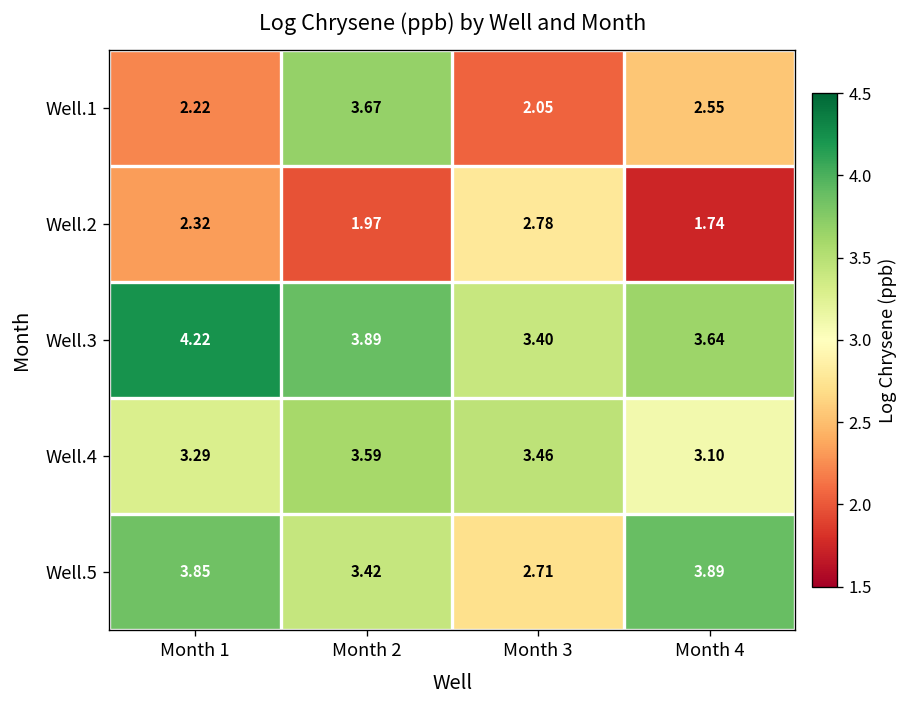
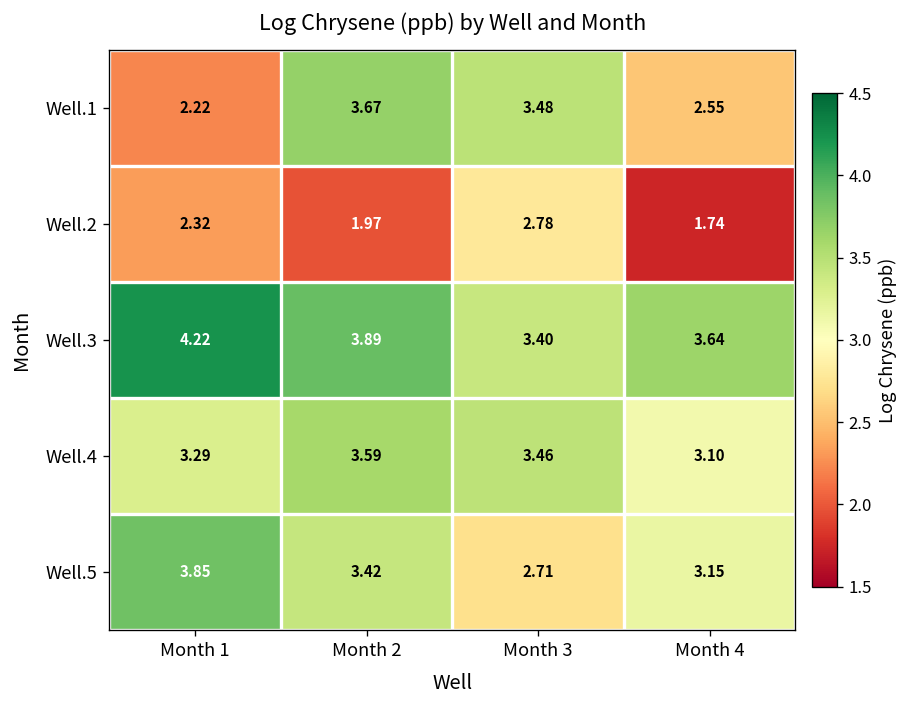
  {
    "Well.1": {
      "Month 1": 2.22,
      "Month 2": 3.67,
-     "Month 3": 2.05,
+     "Month 3": 3.48,
      "Month 4": 2.55
    },
    "Well.2": {
      "Month 1": 2.32,
      "Month 2": 1.97,
      "Month 3": 2.78,
      "Month 4": 1.74
    },
    "Well.3": {
      "Month 1": 4.22,
      "Month 2": 3.89,
      "Month 3": 3.40,
      "Month 4": 3.64
    },
    "Well.4": {
      "Month 1": 3.29,
      "Month 2": 3.59,
      "Month 3": 3.46,
      "Month 4": 3.10
    },
    "Well.5": {
      "Month 1": 3.85,
      "Month 2": 3.42,
      "Month 3": 2.71,
-     "Month 4": 3.89
+     "Month 4": 3.15
    }
  }
